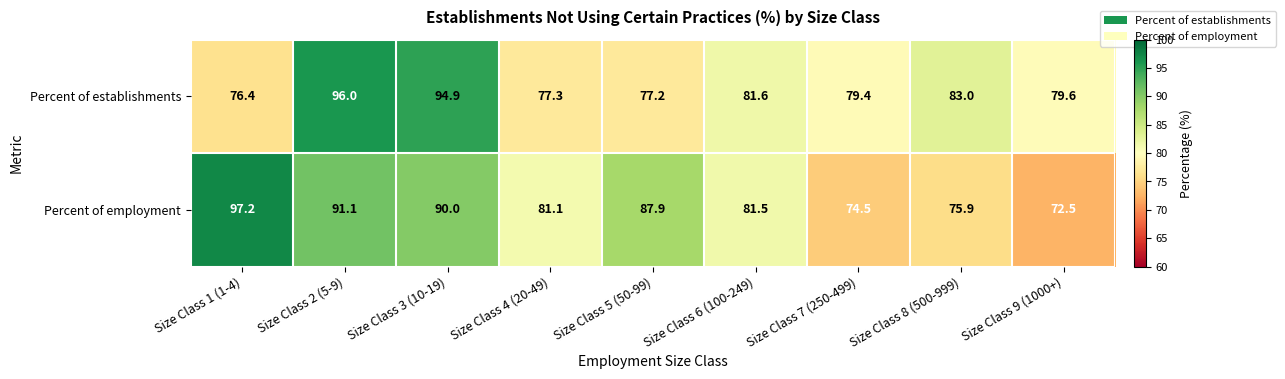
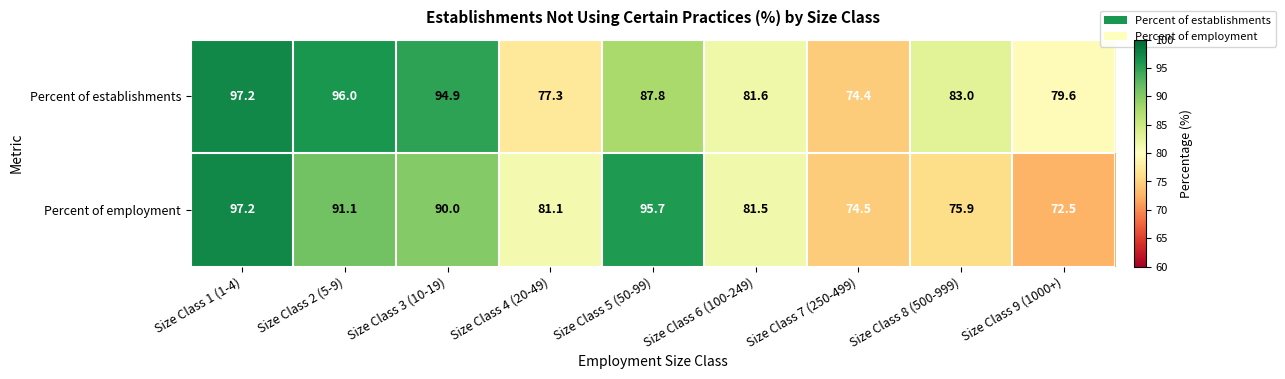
  {
    "Percent of establishments": {
-     "Size Class 1 (1-4)": 76.4,
+     "Size Class 1 (1-4)": 97.2,
      "Size Class 2 (5-9)": 96.0,
      "Size Class 3 (10-19)": 94.9,
      "Size Class 4 (20-49)": 77.3,
-     "Size Class 5 (50-99)": 77.2,
+     "Size Class 5 (50-99)": 87.8,
      "Size Class 6 (100-249)": 81.6,
-     "Size Class 7 (250-499)": 79.4,
+     "Size Class 7 (250-499)": 74.4,
      "Size Class 8 (500-999)": 83.0,
      "Size Class 9 (1000+)": 79.6
    },
    "Percent of employment": {
      "Size Class 1 (1-4)": 97.2,
      "Size Class 2 (5-9)": 91.1,
      "Size Class 3 (10-19)": 90.0,
      "Size Class 4 (20-49)": 81.1,
-     "Size Class 5 (50-99)": 87.9,
+     "Size Class 5 (50-99)": 95.7,
      "Size Class 6 (100-249)": 81.5,
      "Size Class 7 (250-499)": 74.5,
      "Size Class 8 (500-999)": 75.9,
      "Size Class 9 (1000+)": 72.5
    }
  }
